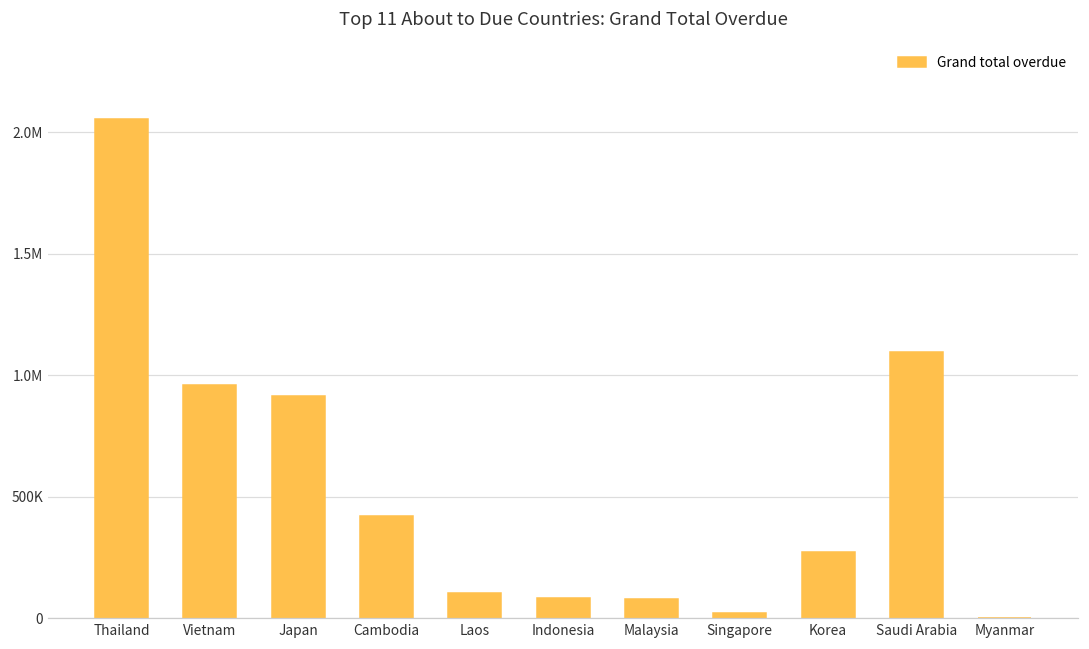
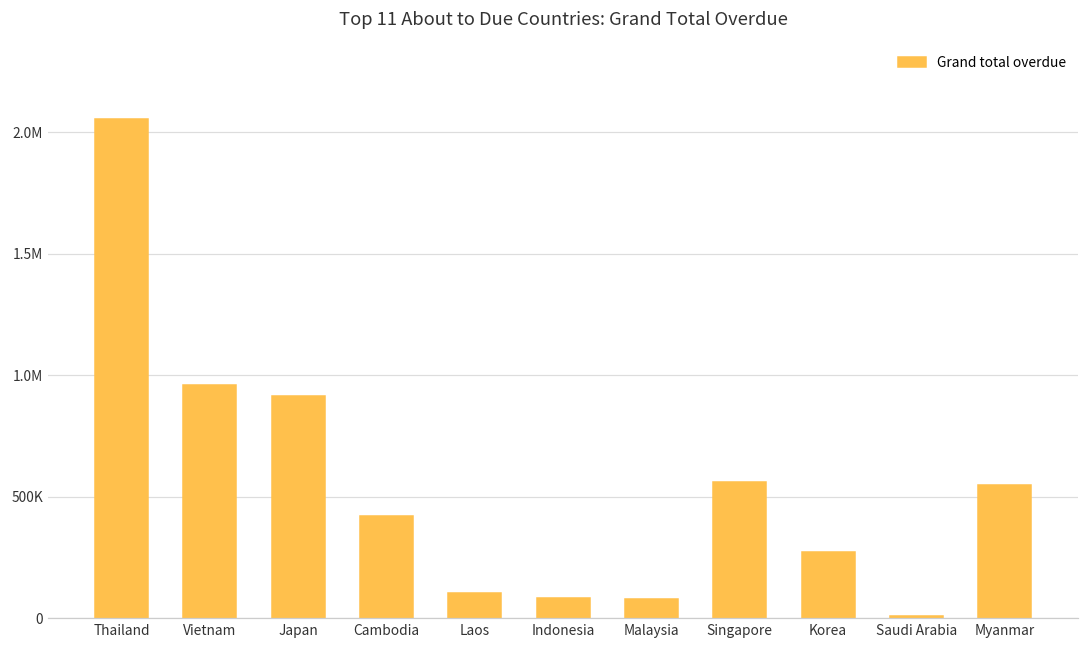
  {
    "Thailand": 2060000,
    "Vietnam": 960000,
    "Japan": 920000,
    "Cambodia": 420000,
    "Laos": 110000,
    "Indonesia": 90000,
    "Malaysia": 80000,
-   "Singapore": 20000,
+   "Singapore": 560000,
    "Korea": 270000,
-   "Saudi Arabia": 1090000,
-   "Myanmar": 0
+   "Saudi Arabia": 10000,
+   "Myanmar": 550000
  }
